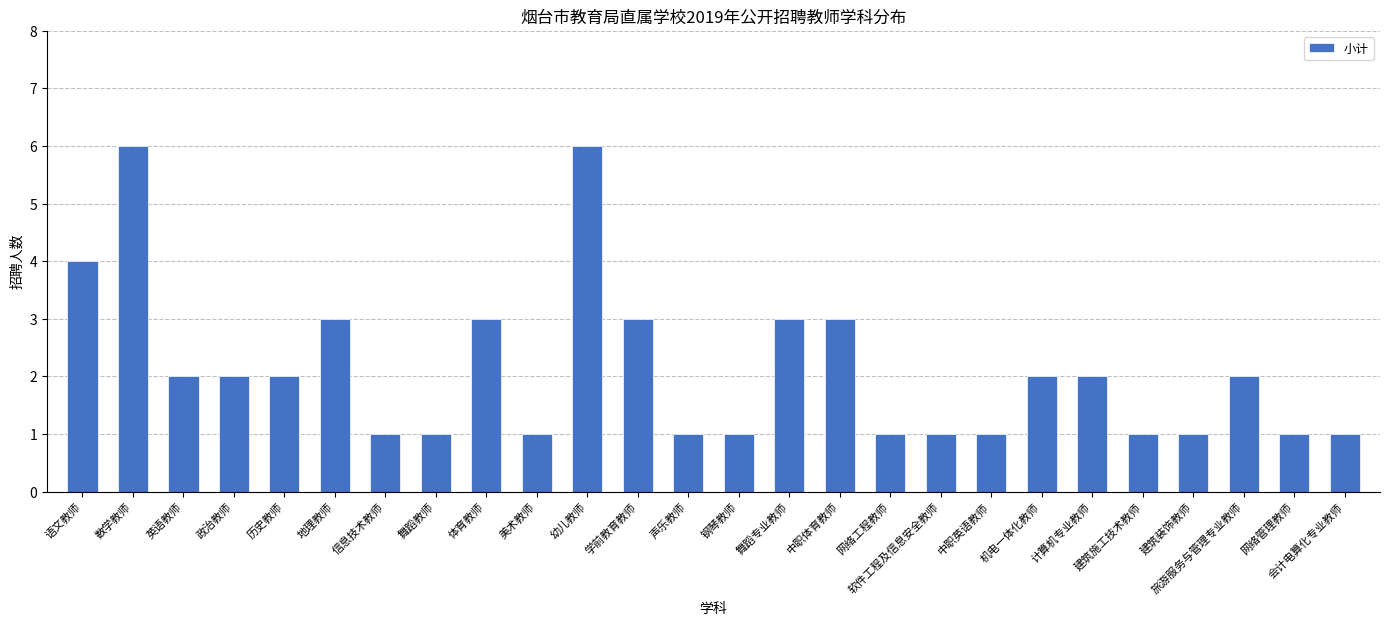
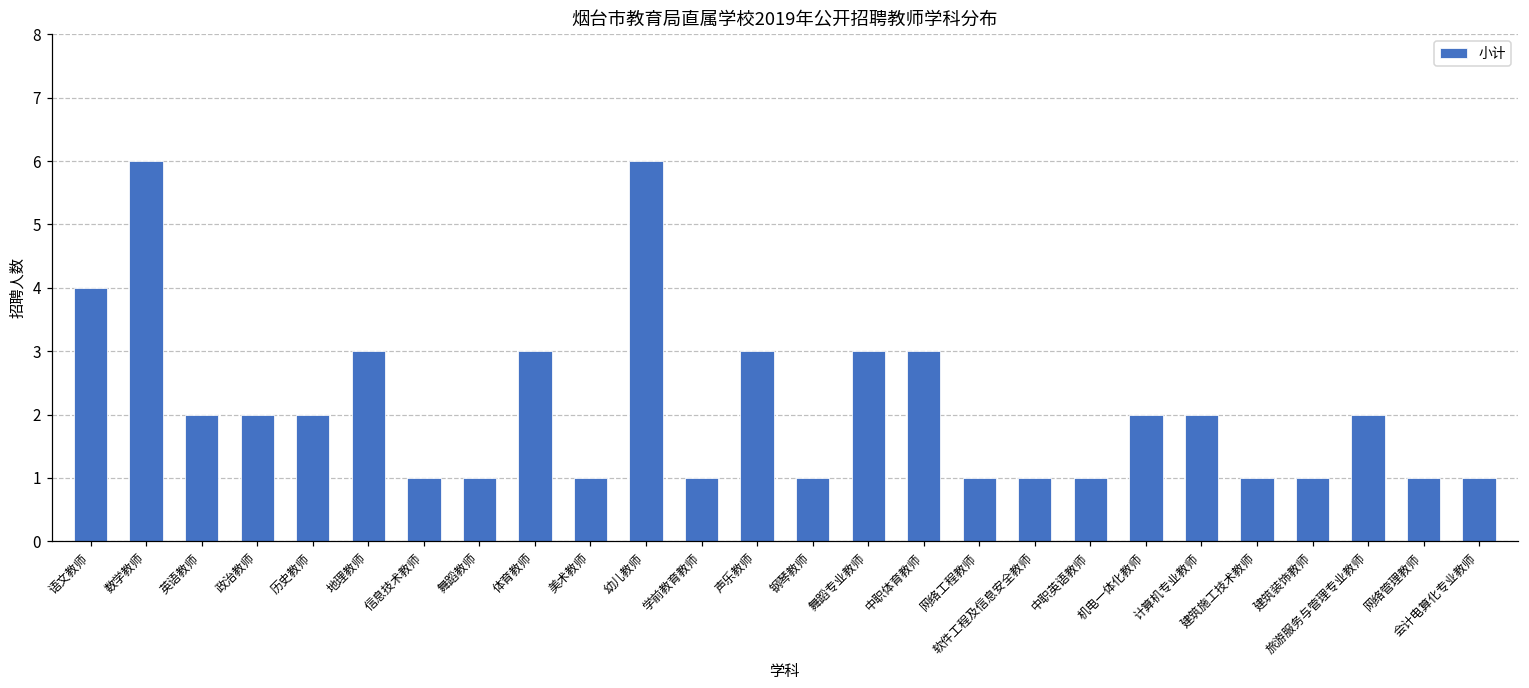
  {
    "语文教师": 4,
    "数学教师": 6,
    "英语教师": 2,
    "政治教师": 2,
    "历史教师": 2,
    "地理教师": 3,
    "信息技术教师": 1,
    "舞蹈教师": 1,
    "体育教师": 3,
    "美术教师": 1,
    "幼儿教师": 6,
-   "学前教育教师": 3,
-   "声乐教师": 1,
+   "学前教育教师": 1,
+   "声乐教师": 3,
    "钢琴教师": 1,
    "舞蹈专业教师": 3,
    "中职体育教师": 3,
    "网络工程教师": 1,
    "软件工程及信息安全教师": 1,
    "中职英语教师": 1,
    "机电一体化教师": 2,
    "计算机专业教师": 2,
    "建筑施工技术教师": 1,
    "建筑装饰教师": 1,
    "旅游服务与管理专业教师": 2,
    "网络管理教师": 1,
    "会计电算化专业教师": 1
  }
